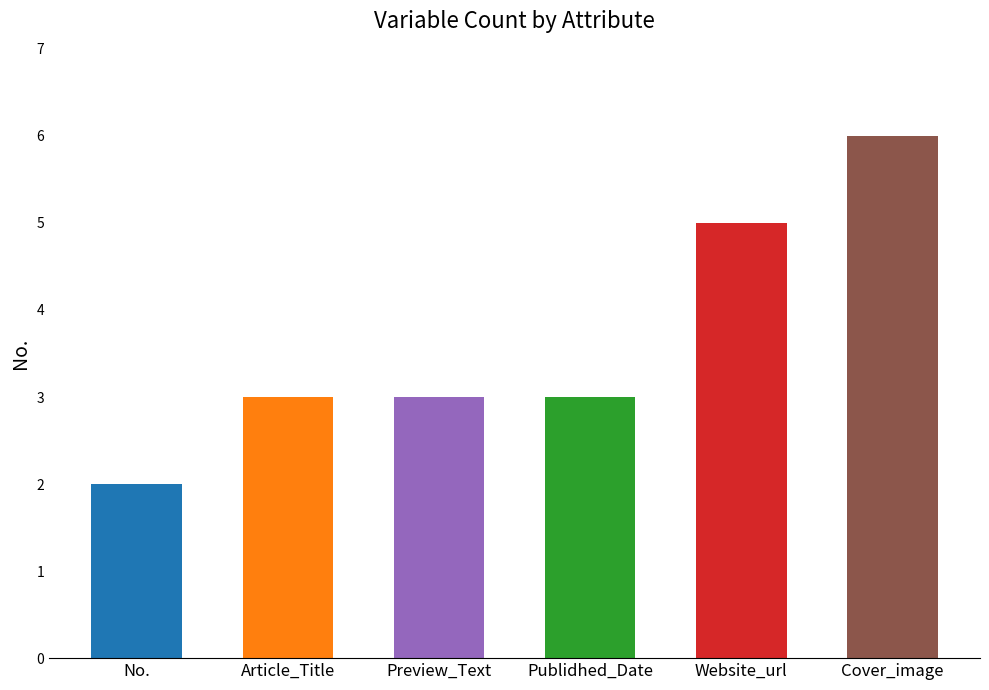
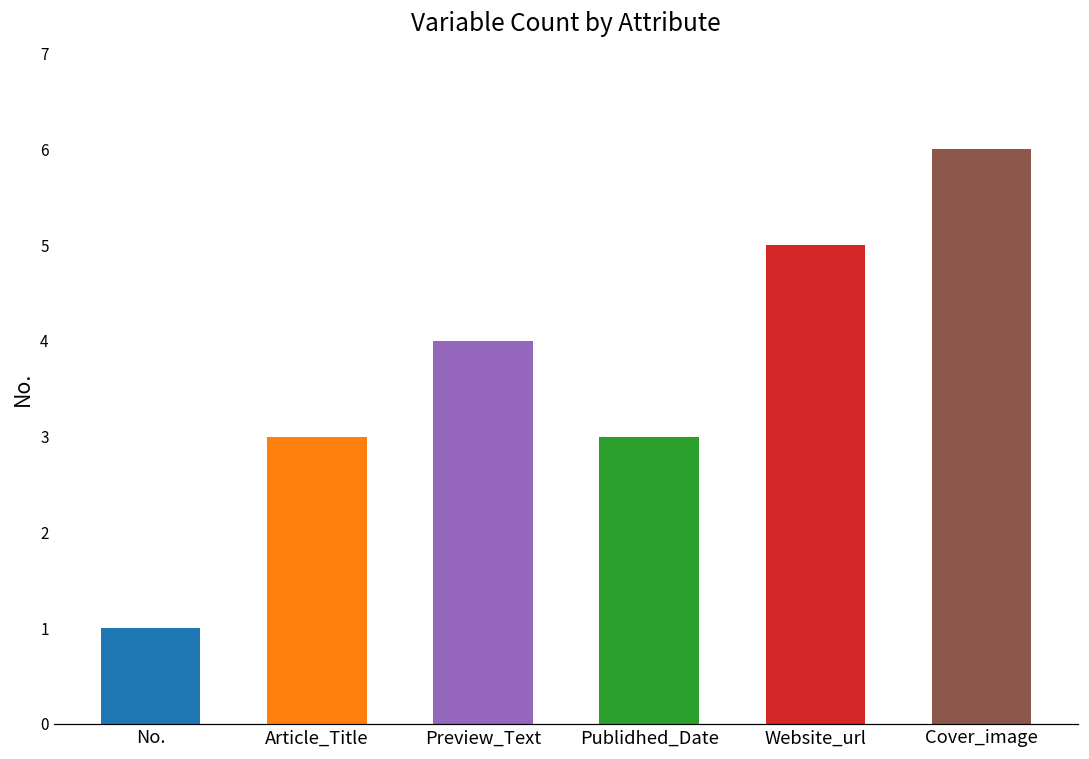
  {
-   "No.": 2,
+   "No.": 1,
    "Article_Title": 3,
-   "Preview_Text": 3,
+   "Preview_Text": 4,
    "Publidhed_Date": 3,
    "Website_url": 5,
    "Cover_image": 6
  }
